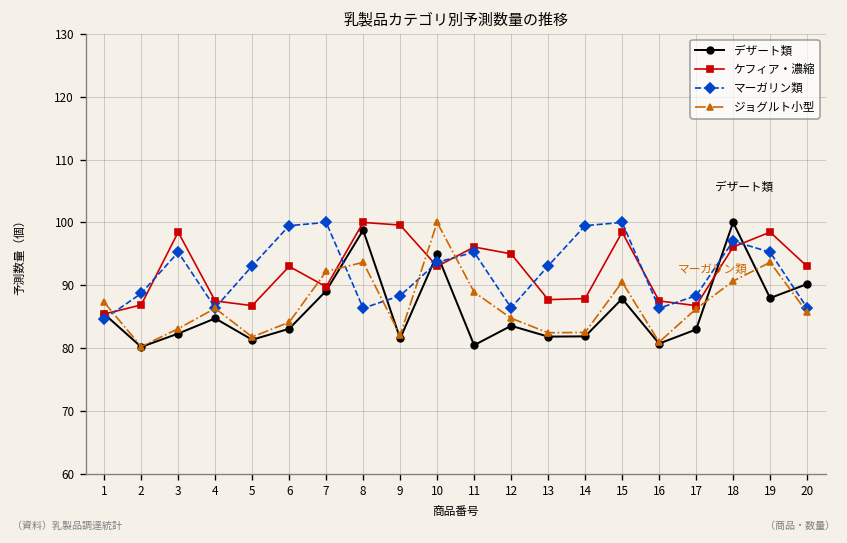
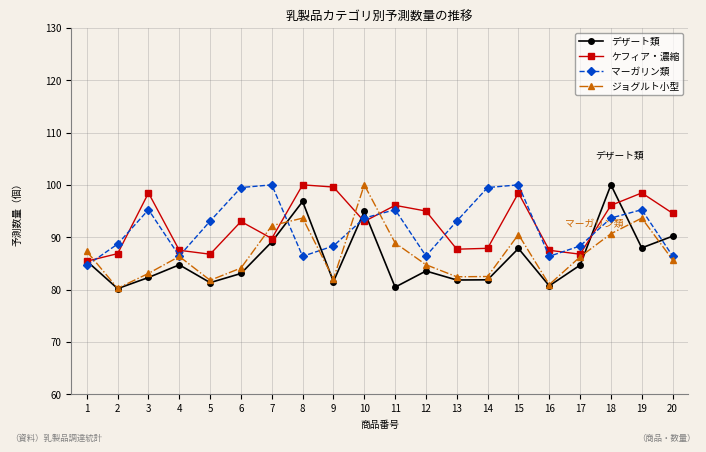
  {
    "デザート類": {
      "3": 82,
      "4": 85,
      "6": 83,
      "7": 89,
-     "8": 99,
+     "8": 97,
      "9": 82,
      "10": 95,
      "11": 80,
      "12": 84,
      "13": 82,
      "14": 82,
      "15": 88,
-     "17": 83,
+     "17": 85,
      "18": 100,
      "19": 88,
      "20": 90
    },
    "ケフィア・濃縮": {
      "2": 87,
      "3": 98,
      "4": 88,
      "5": 87,
      "6": 93,
      "7": 90,
      "8": 100,
      "9": 100,
      "10": 93,
      "11": 96,
      "12": 95,
      "13": 88,
      "14": 88,
      "15": 98,
      "16": 88,
      "17": 87,
      "18": 96,
      "19": 98,
-     "20": 93
+     "20": 95
    },
    "マーガリン類": {
      "1": 85,
      "2": 89,
      "3": 95,
      "5": 93,
      "6": 99,
      "7": 100,
      "8": 86,
      "9": 88,
      "10": 94,
      "11": 95,
      "12": 86,
      "13": 93,
      "14": 99,
      "15": 100,
      "16": 86,
      "17": 88,
-     "18": 97,
+     "18": 94,
      "19": 95,
      "20": 86
    },
    "ジョグルト小型": {
      "1": 87,
      "3": 83,
      "6": 84,
      "7": 92,
      "8": 94,
      "9": 82,
      "10": 100,
      "11": 89,
      "12": 85,
      "13": 82,
      "14": 82,
      "15": 91,
      "17": 86,
      "18": 91,
      "19": 94,
      "20": 86
    }
  }
